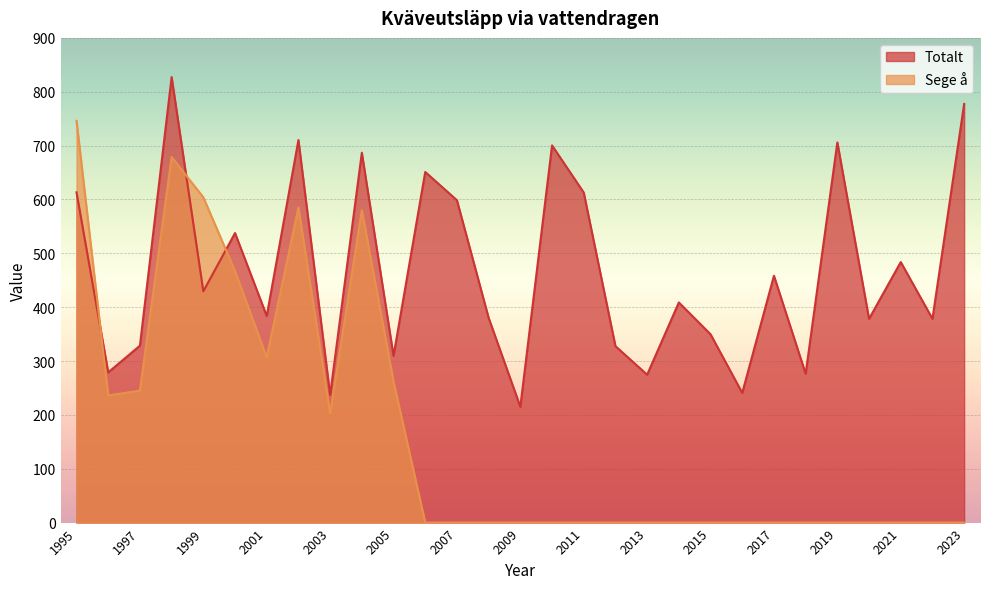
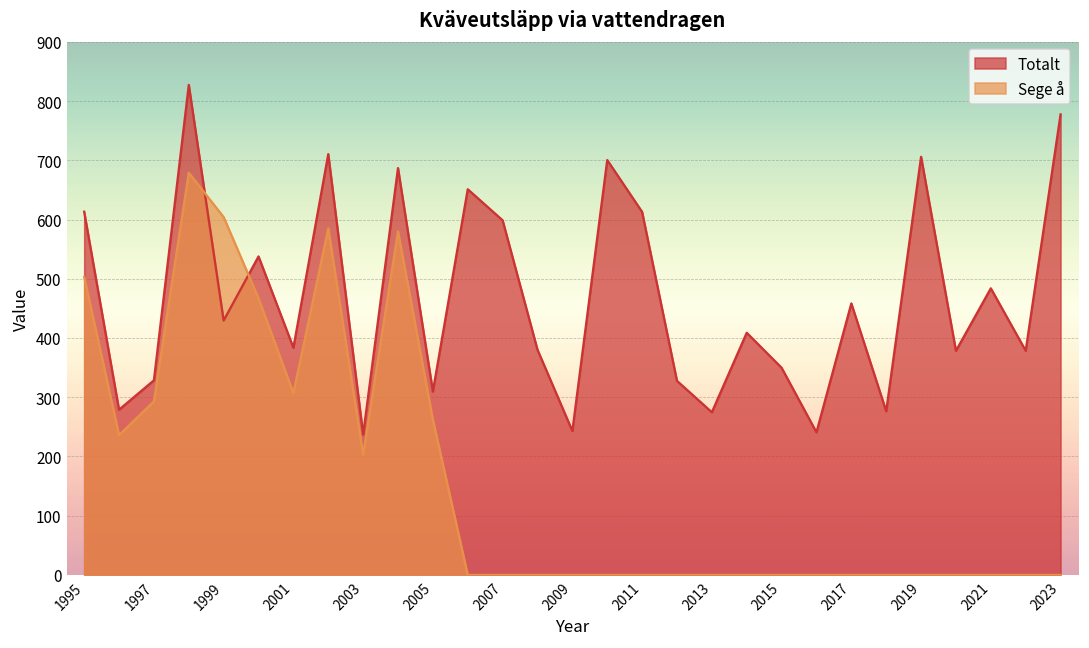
  {
    "Totalt": {
      "1995": 610,
      "1997": 330,
      "1999": 430,
      "2001": 380,
      "2003": 240,
      "2005": 310,
      "2007": 600,
-     "2009": 220,
+     "2009": 240,
      "2011": 610,
      "2013": 270,
      "2015": 350,
      "2017": 460,
      "2019": 710,
      "2021": 480,
      "2023": 780
    },
    "Sege å": {
-     "1995": 750,
-     "1997": 250,
+     "1995": 500,
+     "1997": 290,
      "1999": 600,
      "2001": 310,
      "2003": 200,
      "2005": 260,
      "2007": 0,
      "2009": 0,
      "2011": 0,
      "2013": 0,
      "2015": 0,
      "2017": 0,
      "2019": 0,
      "2021": 0,
      "2023": 0
    }
  }
